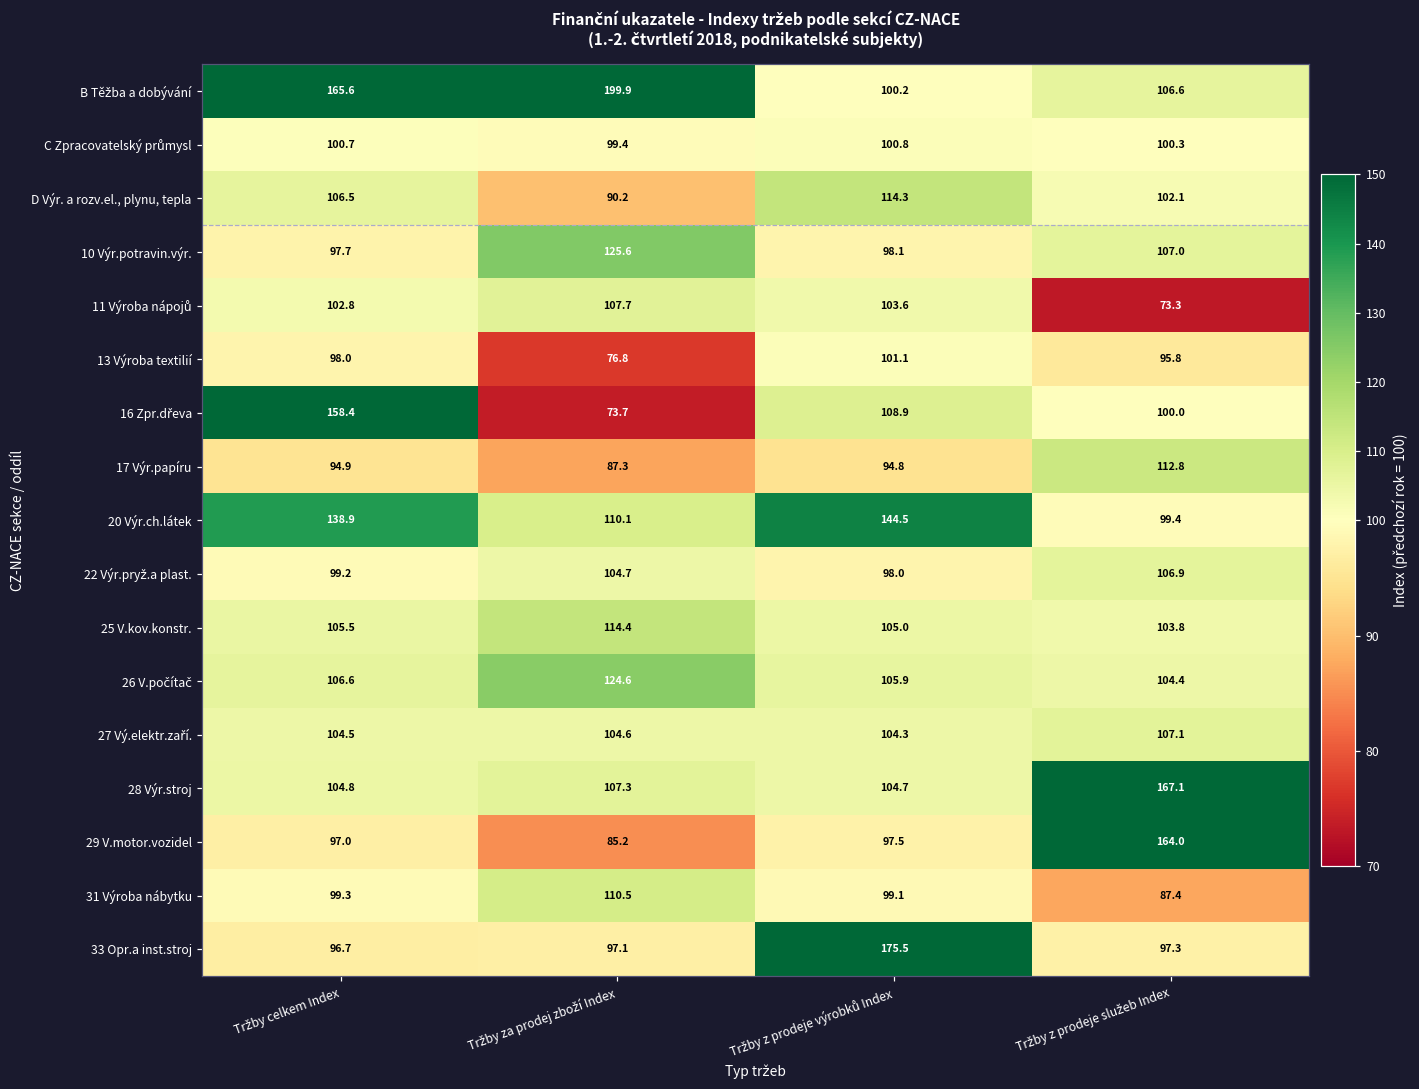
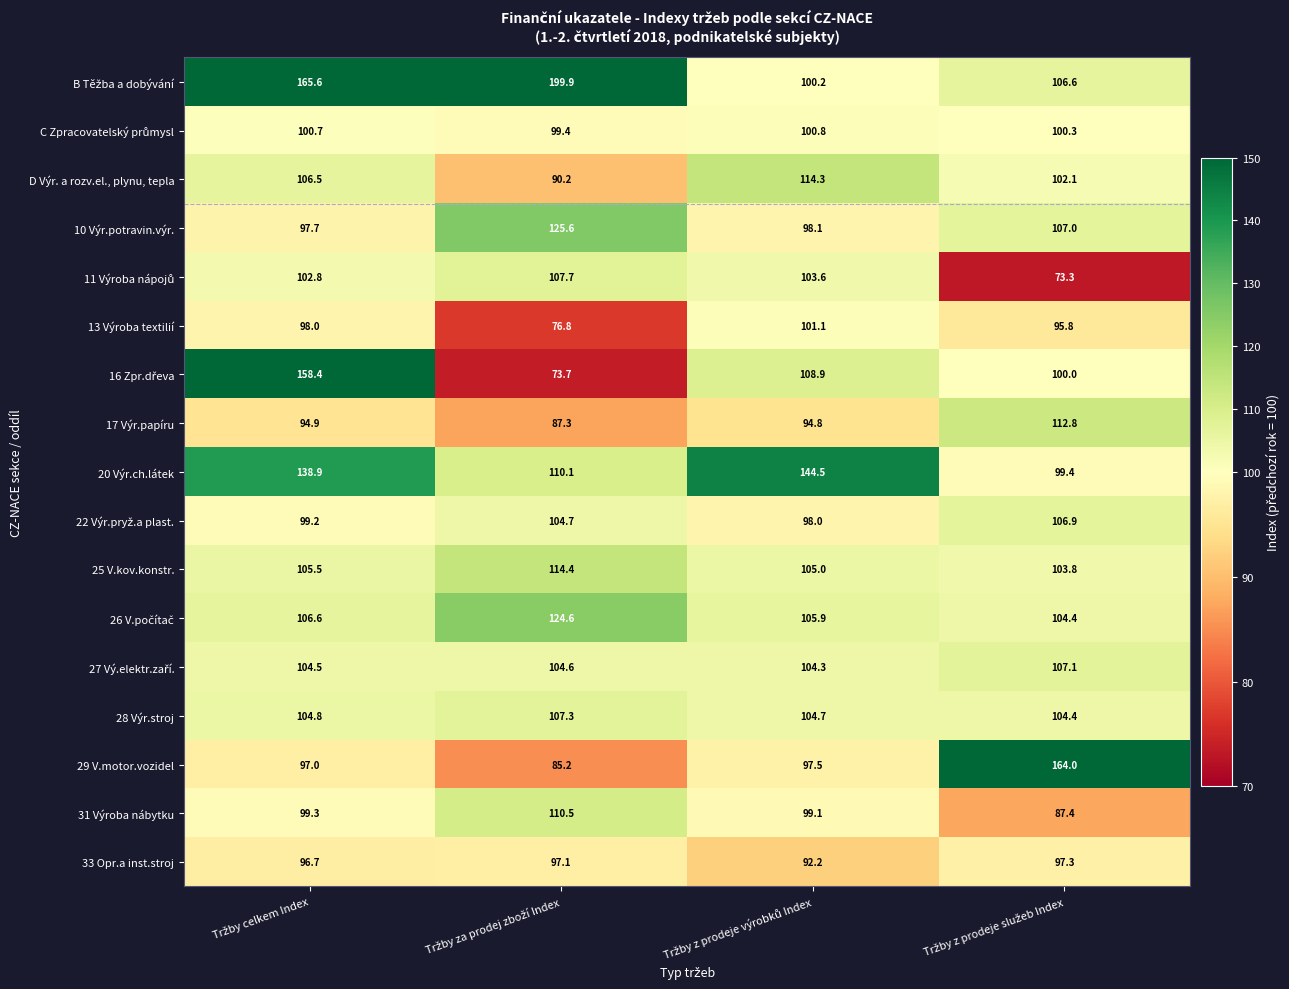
  {
    "B Těžba a dobývání": {
      "Tržby celkem Index": 165.6,
      "Tržby za prodej zboží Index": 199.9,
      "Tržby z prodeje výrobků Index": 100.2,
      "Tržby z prodeje služeb Index": 106.6
    },
    "C Zpracovatelský průmysl": {
      "Tržby celkem Index": 100.7,
      "Tržby za prodej zboží Index": 99.4,
      "Tržby z prodeje výrobků Index": 100.8,
      "Tržby z prodeje služeb Index": 100.3
    },
    "D Výr. a rozv.el., plynu, tepla": {
      "Tržby celkem Index": 106.5,
      "Tržby za prodej zboží Index": 90.2,
      "Tržby z prodeje výrobků Index": 114.3,
      "Tržby z prodeje služeb Index": 102.1
    },
    "10 Výr.potravin.výr.": {
      "Tržby celkem Index": 97.7,
      "Tržby za prodej zboží Index": 125.6,
      "Tržby z prodeje výrobků Index": 98.1,
      "Tržby z prodeje služeb Index": 107.0
    },
    "11 Výroba nápojů": {
      "Tržby celkem Index": 102.8,
      "Tržby za prodej zboží Index": 107.7,
      "Tržby z prodeje výrobků Index": 103.6,
      "Tržby z prodeje služeb Index": 73.3
    },
    "13 Výroba textilií": {
      "Tržby celkem Index": 98.0,
      "Tržby za prodej zboží Index": 76.8,
      "Tržby z prodeje výrobků Index": 101.1,
      "Tržby z prodeje služeb Index": 95.8
    },
    "16 Zpr.dřeva": {
      "Tržby celkem Index": 158.4,
      "Tržby za prodej zboží Index": 73.7,
      "Tržby z prodeje výrobků Index": 108.9,
      "Tržby z prodeje služeb Index": 100.0
    },
    "17 Výr.papíru": {
      "Tržby celkem Index": 94.9,
      "Tržby za prodej zboží Index": 87.3,
      "Tržby z prodeje výrobků Index": 94.8,
      "Tržby z prodeje služeb Index": 112.8
    },
    "20 Výr.ch.látek": {
      "Tržby celkem Index": 138.9,
      "Tržby za prodej zboží Index": 110.1,
      "Tržby z prodeje výrobků Index": 144.5,
      "Tržby z prodeje služeb Index": 99.4
    },
    "22 Výr.pryž.a plast.": {
      "Tržby celkem Index": 99.2,
      "Tržby za prodej zboží Index": 104.7,
      "Tržby z prodeje výrobků Index": 98.0,
      "Tržby z prodeje služeb Index": 106.9
    },
    "25 V.kov.konstr.": {
      "Tržby celkem Index": 105.5,
      "Tržby za prodej zboží Index": 114.4,
      "Tržby z prodeje výrobků Index": 105.0,
      "Tržby z prodeje služeb Index": 103.8
    },
    "26 V.počítač": {
      "Tržby celkem Index": 106.6,
      "Tržby za prodej zboží Index": 124.6,
      "Tržby z prodeje výrobků Index": 105.9,
      "Tržby z prodeje služeb Index": 104.4
    },
    "27 Vý.elektr.zaří.": {
      "Tržby celkem Index": 104.5,
      "Tržby za prodej zboží Index": 104.6,
      "Tržby z prodeje výrobků Index": 104.3,
      "Tržby z prodeje služeb Index": 107.1
    },
    "28 Výr.stroj": {
      "Tržby celkem Index": 104.8,
      "Tržby za prodej zboží Index": 107.3,
      "Tržby z prodeje výrobků Index": 104.7,
-     "Tržby z prodeje služeb Index": 167.1
+     "Tržby z prodeje služeb Index": 104.4
    },
    "29 V.motor.vozidel": {
      "Tržby celkem Index": 97.0,
      "Tržby za prodej zboží Index": 85.2,
      "Tržby z prodeje výrobků Index": 97.5,
      "Tržby z prodeje služeb Index": 164.0
    },
    "31 Výroba nábytku": {
      "Tržby celkem Index": 99.3,
      "Tržby za prodej zboží Index": 110.5,
      "Tržby z prodeje výrobků Index": 99.1,
      "Tržby z prodeje služeb Index": 87.4
    },
    "33 Opr.a inst.stroj": {
      "Tržby celkem Index": 96.7,
      "Tržby za prodej zboží Index": 97.1,
-     "Tržby z prodeje výrobků Index": 175.5,
+     "Tržby z prodeje výrobků Index": 92.2,
      "Tržby z prodeje služeb Index": 97.3
    }
  }
